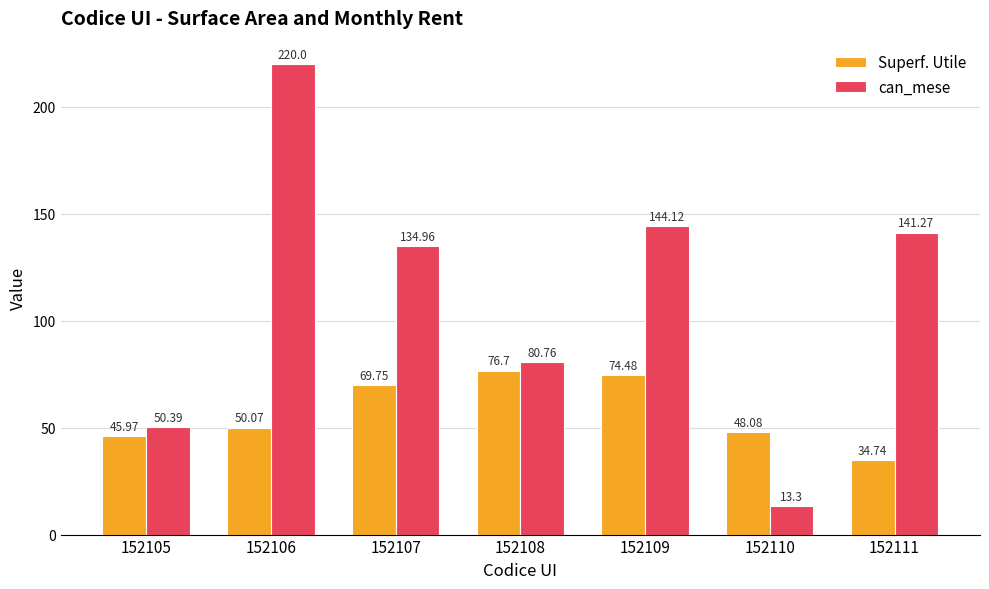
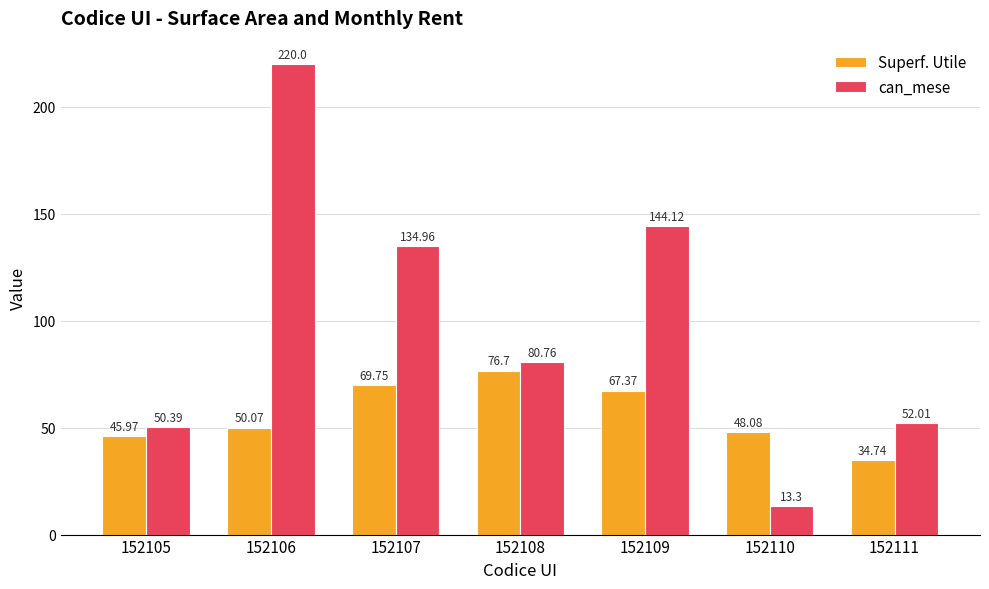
  {
    "Superf. Utile": {
      "152105": 45.97,
      "152106": 50.07,
      "152107": 69.75,
      "152108": 76.7,
-     "152109": 74.48,
+     "152109": 67.37,
      "152110": 48.08,
      "152111": 34.74
    },
    "can_mese": {
      "152105": 50.39,
      "152106": 220.0,
      "152107": 134.96,
      "152108": 80.76,
      "152109": 144.12,
      "152110": 13.3,
-     "152111": 141.27
+     "152111": 52.01
    }
  }
